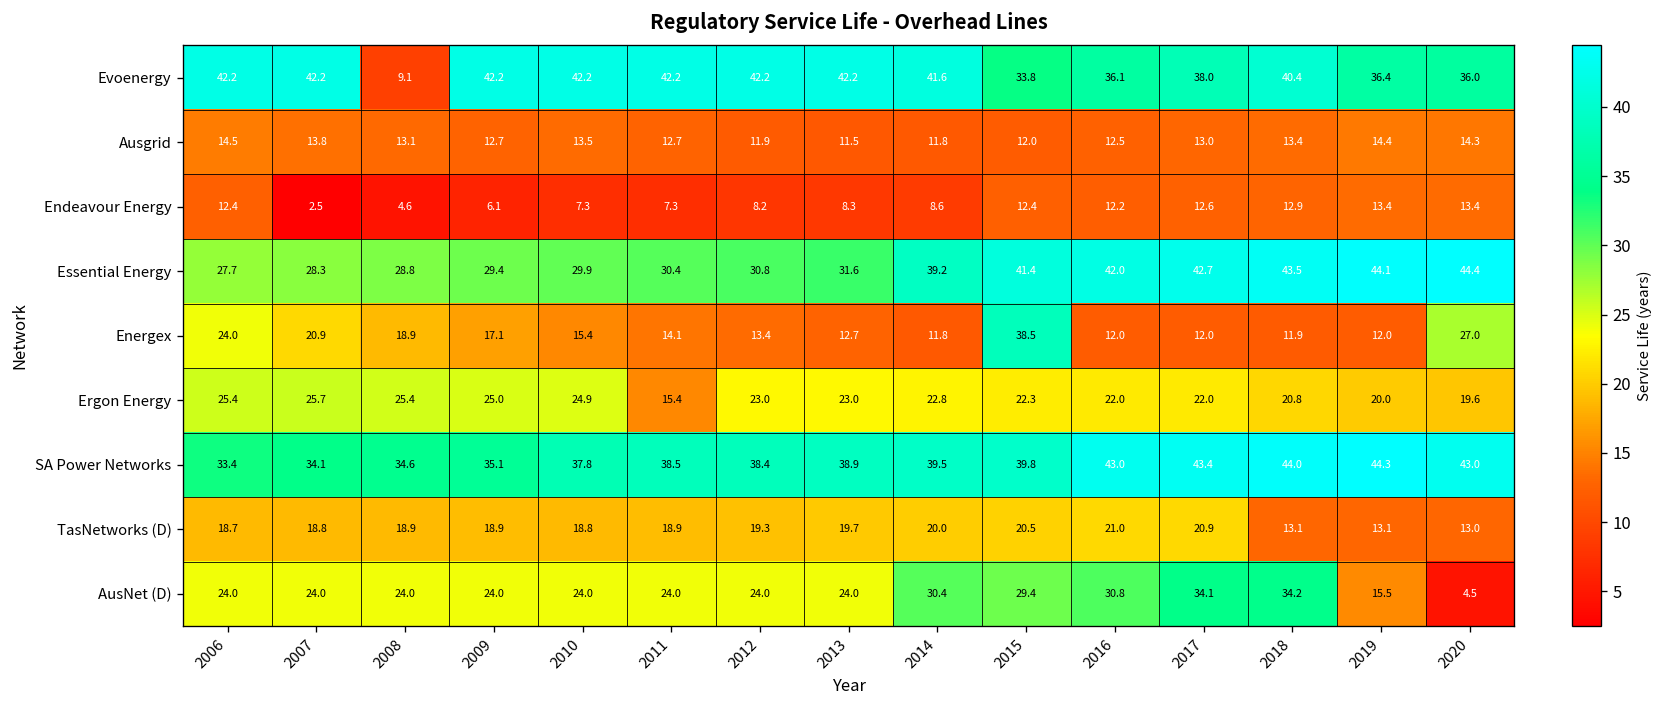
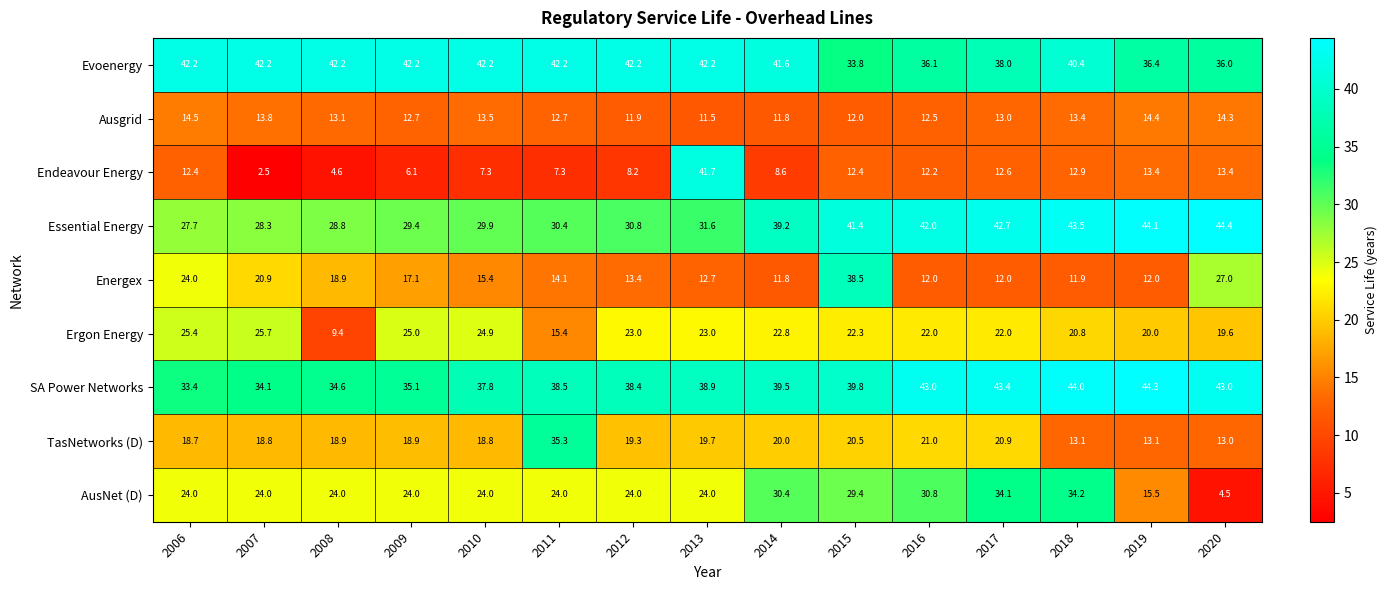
  {
    "Evoenergy": {
      "2006": 42.2,
      "2007": 42.2,
-     "2008": 9.1,
+     "2008": 42.2,
      "2009": 42.2,
      "2010": 42.2,
      "2011": 42.2,
      "2012": 42.2,
      "2013": 42.2,
      "2014": 41.6,
      "2015": 33.8,
      "2016": 36.1,
      "2017": 38.0,
      "2018": 40.4,
      "2019": 36.4,
      "2020": 36.0
    },
    "Ausgrid": {
      "2006": 14.5,
      "2007": 13.8,
      "2008": 13.1,
      "2009": 12.7,
      "2010": 13.5,
      "2011": 12.7,
      "2012": 11.9,
      "2013": 11.5,
      "2014": 11.8,
      "2015": 12.0,
      "2016": 12.5,
      "2017": 13.0,
      "2018": 13.4,
      "2019": 14.4,
      "2020": 14.3
    },
    "Endeavour Energy": {
      "2006": 12.4,
      "2007": 2.5,
      "2008": 4.6,
      "2009": 6.1,
      "2010": 7.3,
      "2011": 7.3,
      "2012": 8.2,
-     "2013": 8.3,
+     "2013": 41.7,
      "2014": 8.6,
      "2015": 12.4,
      "2016": 12.2,
      "2017": 12.6,
      "2018": 12.9,
      "2019": 13.4,
      "2020": 13.4
    },
    "Essential Energy": {
      "2006": 27.7,
      "2007": 28.3,
      "2008": 28.8,
      "2009": 29.4,
      "2010": 29.9,
      "2011": 30.4,
      "2012": 30.8,
      "2013": 31.6,
      "2014": 39.2,
      "2015": 41.4,
      "2016": 42.0,
      "2017": 42.7,
      "2018": 43.5,
      "2019": 44.1,
      "2020": 44.4
    },
    "Energex": {
      "2006": 24.0,
      "2007": 20.9,
      "2008": 18.9,
      "2009": 17.1,
      "2010": 15.4,
      "2011": 14.1,
      "2012": 13.4,
      "2013": 12.7,
      "2014": 11.8,
      "2015": 38.5,
      "2016": 12.0,
      "2017": 12.0,
      "2018": 11.9,
      "2019": 12.0,
      "2020": 27.0
    },
    "Ergon Energy": {
      "2006": 25.4,
      "2007": 25.7,
-     "2008": 25.4,
+     "2008": 9.4,
      "2009": 25.0,
      "2010": 24.9,
      "2011": 15.4,
      "2012": 23.0,
      "2013": 23.0,
      "2014": 22.8,
      "2015": 22.3,
      "2016": 22.0,
      "2017": 22.0,
      "2018": 20.8,
      "2019": 20.0,
      "2020": 19.6
    },
    "SA Power Networks": {
      "2006": 33.4,
      "2007": 34.1,
      "2008": 34.6,
      "2009": 35.1,
      "2010": 37.8,
      "2011": 38.5,
      "2012": 38.4,
      "2013": 38.9,
      "2014": 39.5,
      "2015": 39.8,
      "2016": 43.0,
      "2017": 43.4,
      "2018": 44.0,
      "2019": 44.3,
      "2020": 43.0
    },
    "TasNetworks (D)": {
      "2006": 18.7,
      "2007": 18.8,
      "2008": 18.9,
      "2009": 18.9,
      "2010": 18.8,
-     "2011": 18.9,
+     "2011": 35.3,
      "2012": 19.3,
      "2013": 19.7,
      "2014": 20.0,
      "2015": 20.5,
      "2016": 21.0,
      "2017": 20.9,
      "2018": 13.1,
      "2019": 13.1,
      "2020": 13.0
    },
    "AusNet (D)": {
      "2006": 24.0,
      "2007": 24.0,
      "2008": 24.0,
      "2009": 24.0,
      "2010": 24.0,
      "2011": 24.0,
      "2012": 24.0,
      "2013": 24.0,
      "2014": 30.4,
      "2015": 29.4,
      "2016": 30.8,
      "2017": 34.1,
      "2018": 34.2,
      "2019": 15.5,
      "2020": 4.5
    }
  }
